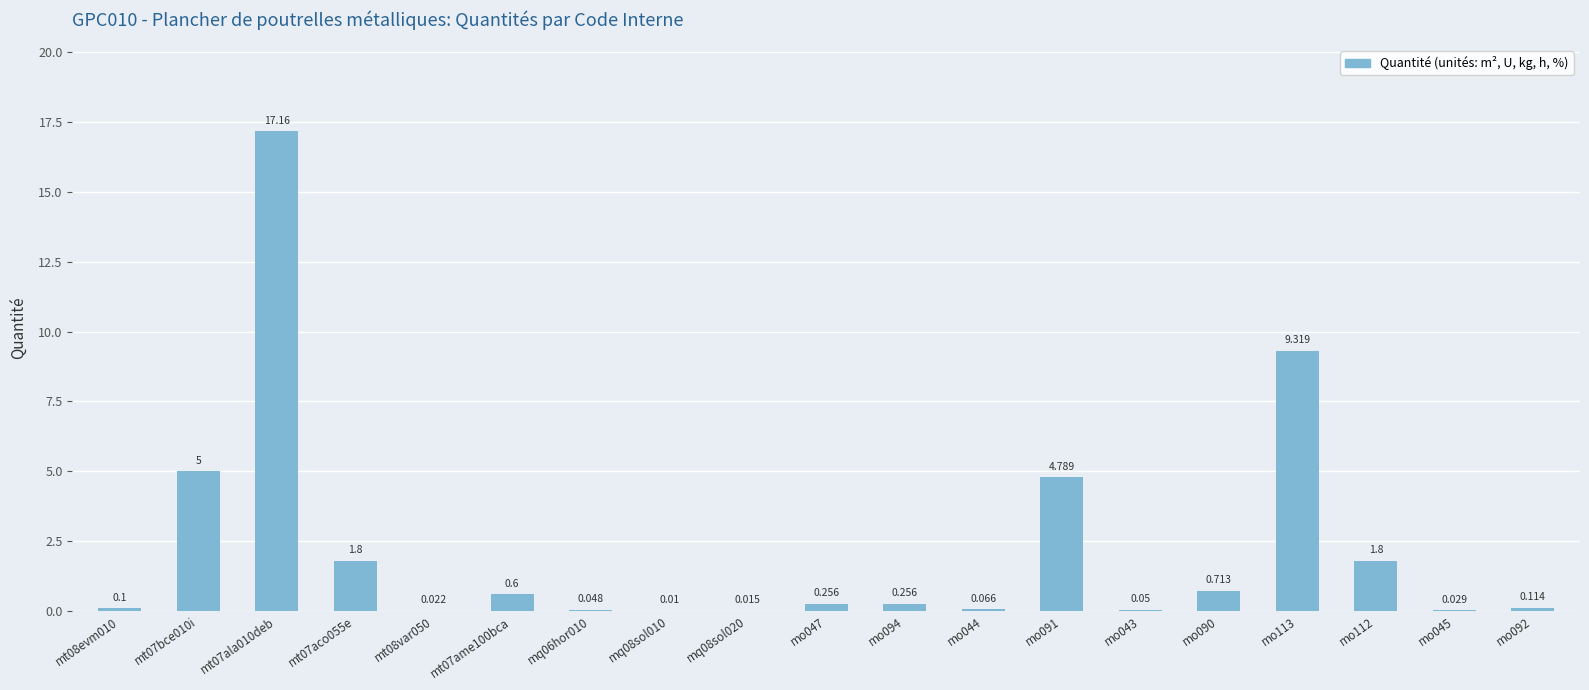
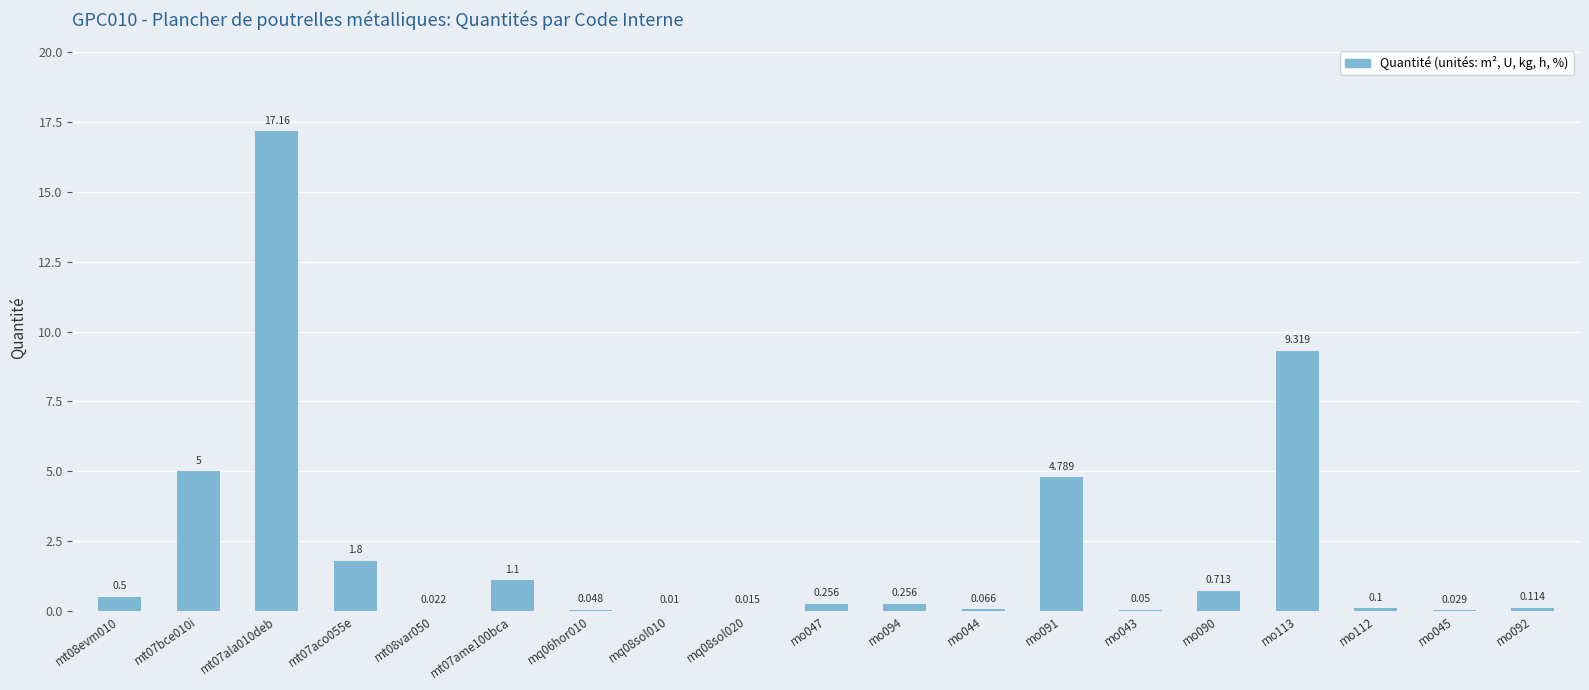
  {
-   "mt08evm010": 0.1,
+   "mt08evm010": 0.5,
    "mt07bce010i": 5,
    "mt07ala010deb": 17.16,
    "mt07aco055e": 1.8,
    "mt08var050": 0.022,
-   "mt07ame100bca": 0.6,
+   "mt07ame100bca": 1.1,
    "mq06hor010": 0.048,
    "mq08sol010": 0.01,
    "mq08sol020": 0.015,
    "mo047": 0.256,
    "mo094": 0.256,
    "mo044": 0.066,
    "mo091": 4.789,
    "mo043": 0.05,
    "mo090": 0.713,
    "mo113": 9.319,
-   "mo112": 1.8,
+   "mo112": 0.1,
    "mo045": 0.029,
    "mo092": 0.114
  }
